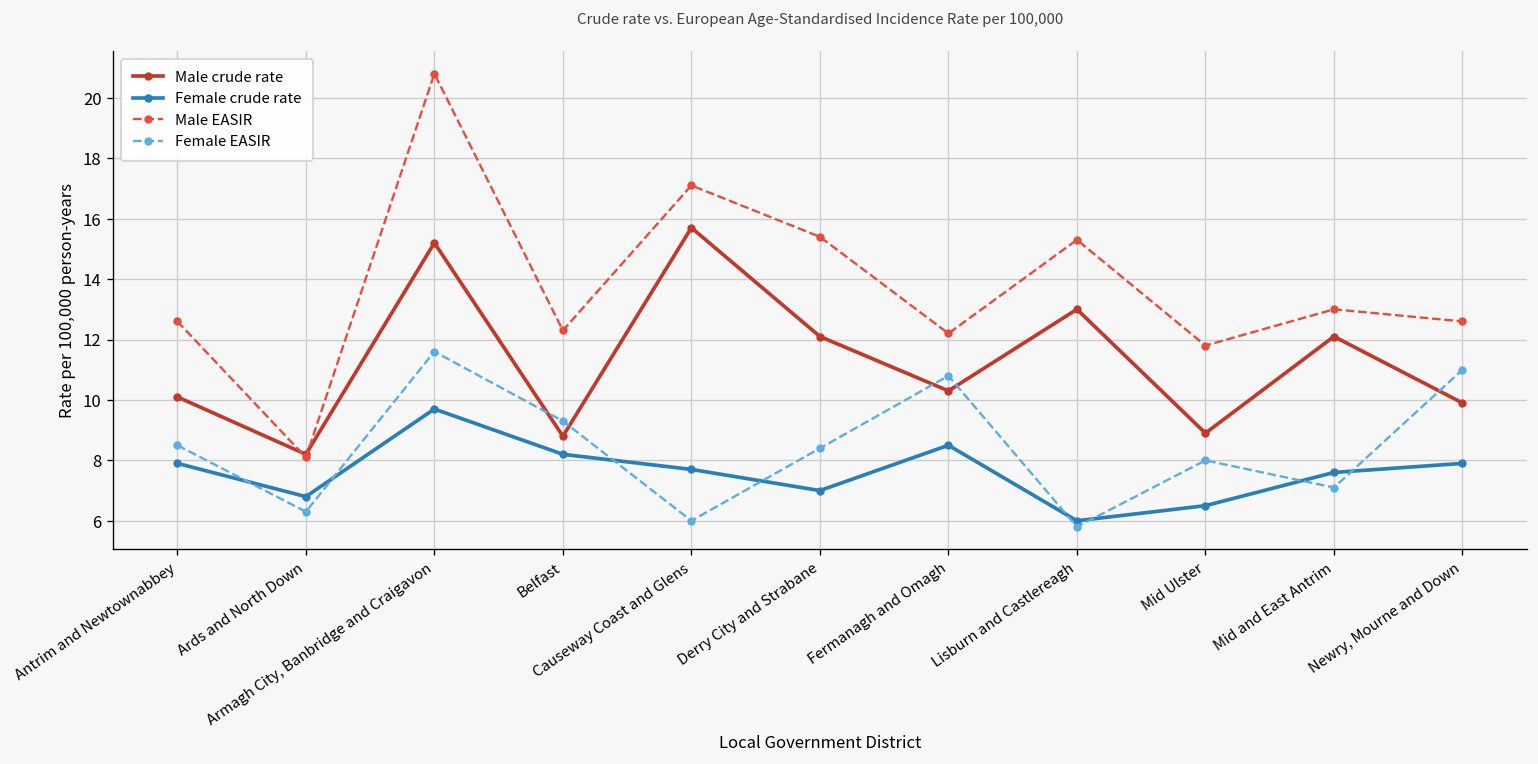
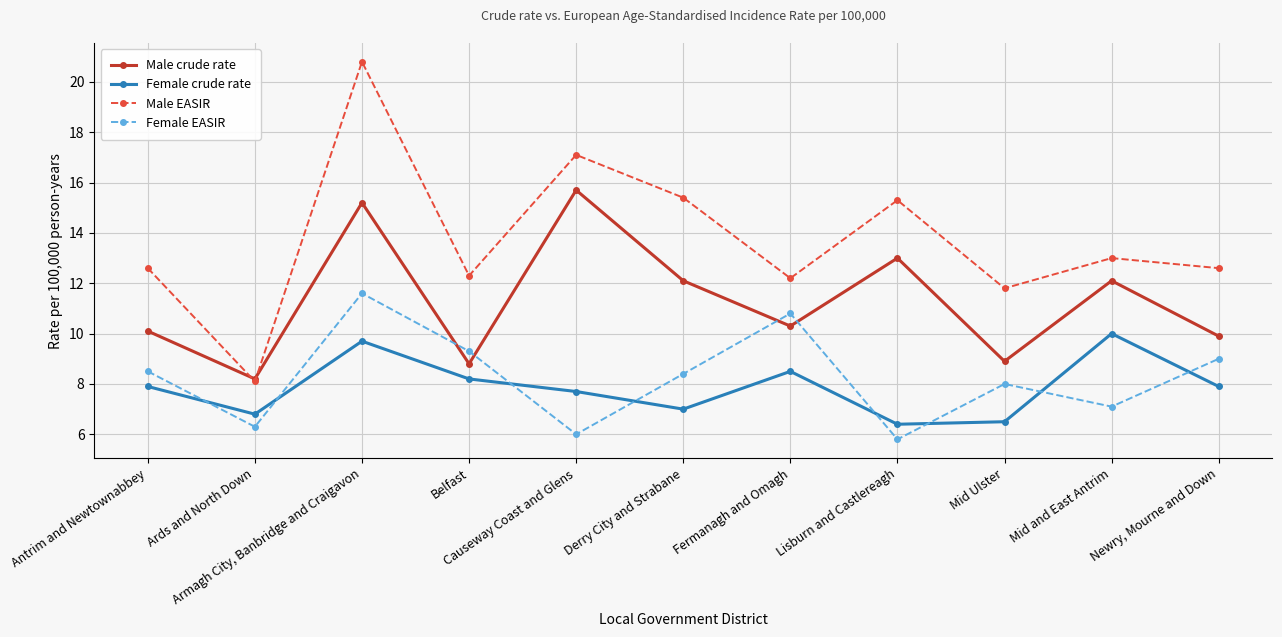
  {
    "Female crude rate": {
      "Antrim and Newtownabbey": 7.9,
      "Ards and North Down": 6.8,
      "Armagh City, Banbridge and Craigavon": 9.7,
      "Belfast": 8.2,
      "Causeway Coast and Glens": 7.7,
      "Derry City and Strabane": 7.0,
      "Fermanagh and Omagh": 8.5,
-     "Lisburn and Castlereagh": 6.0,
+     "Lisburn and Castlereagh": 6.4,
      "Mid Ulster": 6.5,
-     "Mid and East Antrim": 7.6,
+     "Mid and East Antrim": 10.0,
      "Newry, Mourne and Down": 7.9
    },
    "Female EASIR": {
      "Antrim and Newtownabbey": 8.5,
      "Ards and North Down": 6.3,
      "Armagh City, Banbridge and Craigavon": 11.6,
      "Belfast": 9.3,
      "Causeway Coast and Glens": 6,
      "Derry City and Strabane": 8.4,
      "Fermanagh and Omagh": 10.8,
      "Lisburn and Castlereagh": 5.8,
      "Mid Ulster": 8,
      "Mid and East Antrim": 7.1,
-     "Newry, Mourne and Down": 11
+     "Newry, Mourne and Down": 9
    }
  }
